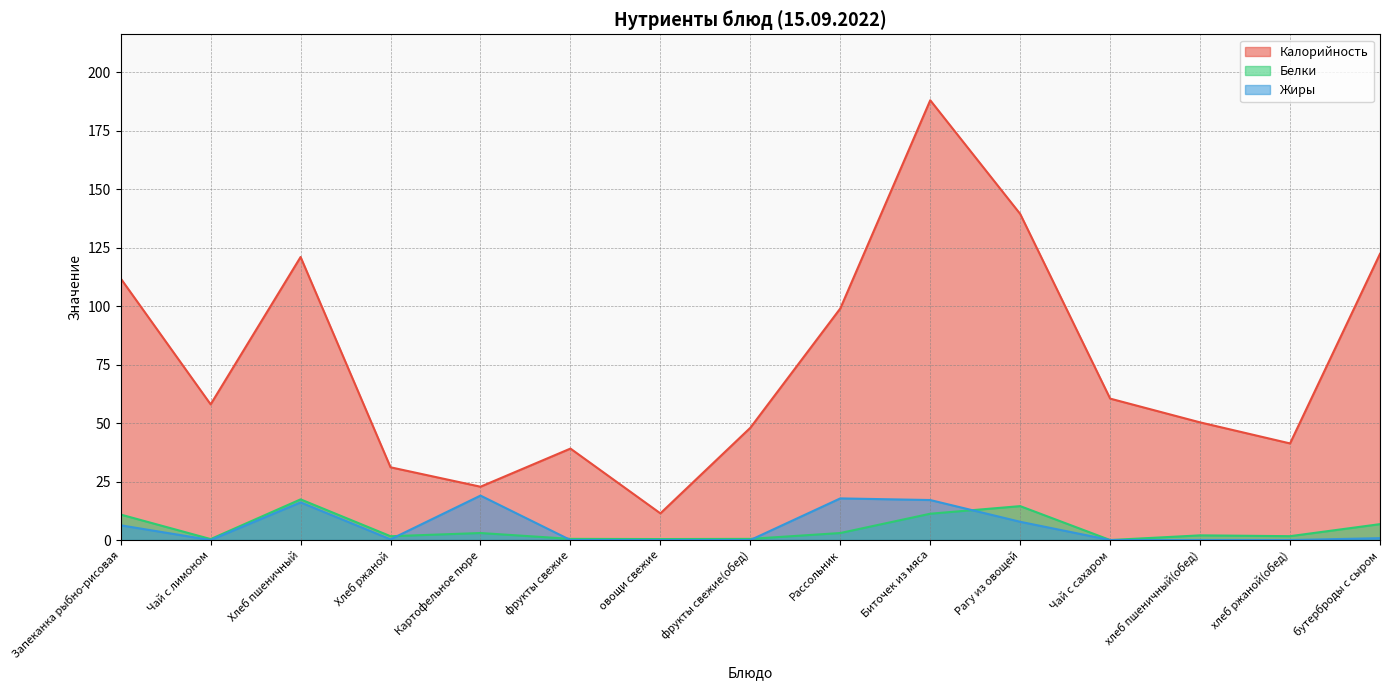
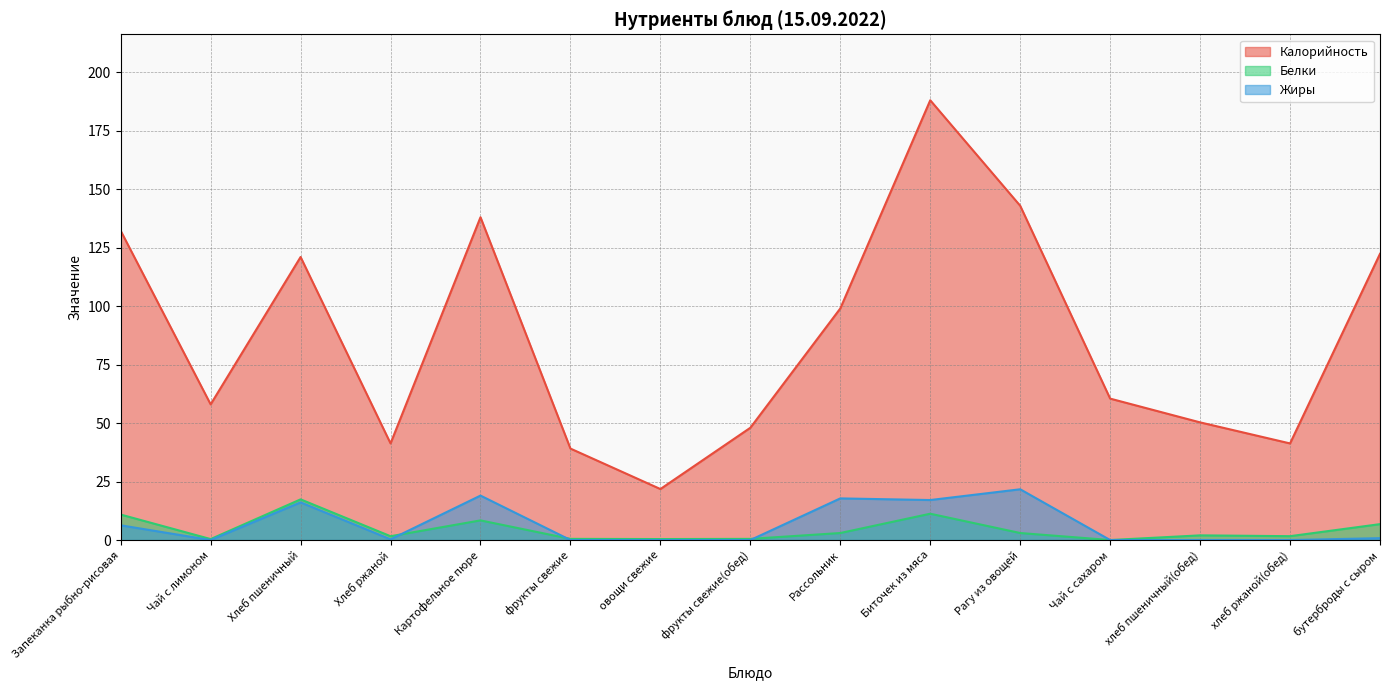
  {
    "Калорийность": {
-     "Запеканка рыбно-рисовая": 112,
+     "Запеканка рыбно-рисовая": 132,
      "Чай с лимоном": 58,
      "Хлеб пшеничный": 121,
-     "Хлеб ржаной": 31,
-     "Картофельное пюре": 23,
+     "Хлеб ржаной": 41,
+     "Картофельное пюре": 138,
      "фрукты свежие": 39,
-     "овощи свежие": 11,
+     "овощи свежие": 22,
      "фрукты свежие(обед)": 48,
      "Рассольник": 99,
      "Биточек из мяса": 188,
-     "Рагу из овощей": 139,
+     "Рагу из овощей": 143,
      "Чай с сахаром": 60,
      "хлеб пшеничный(обед)": 50,
      "хлеб ржаной(обед)": 41,
      "бутерброды с сыром": 122
    },
    "Белки": {
      "Запеканка рыбно-рисовая": 11,
      "Хлеб пшеничный": 17,
      "Хлеб ржаной": 2,
-     "Картофельное пюре": 3,
+     "Картофельное пюре": 8,
      "Рассольник": 3,
      "Биточек из мяса": 11,
-     "Рагу из овощей": 15,
+     "Рагу из овощей": 3,
      "хлеб пшеничный(обед)": 2,
      "хлеб ржаной(обед)": 2,
      "бутерброды с сыром": 7
    },
    "Жиры": {
      "Запеканка рыбно-рисовая": 6,
      "Хлеб пшеничный": 16,
      "Хлеб ржаной": 0,
      "Картофельное пюре": 19,
      "Рассольник": 18,
      "Биточек из мяса": 17,
-     "Рагу из овощей": 8,
+     "Рагу из овощей": 22,
      "хлеб пшеничный(обед)": 0,
      "хлеб ржаной(обед)": 0,
      "бутерброды с сыром": 1
    }
  }
